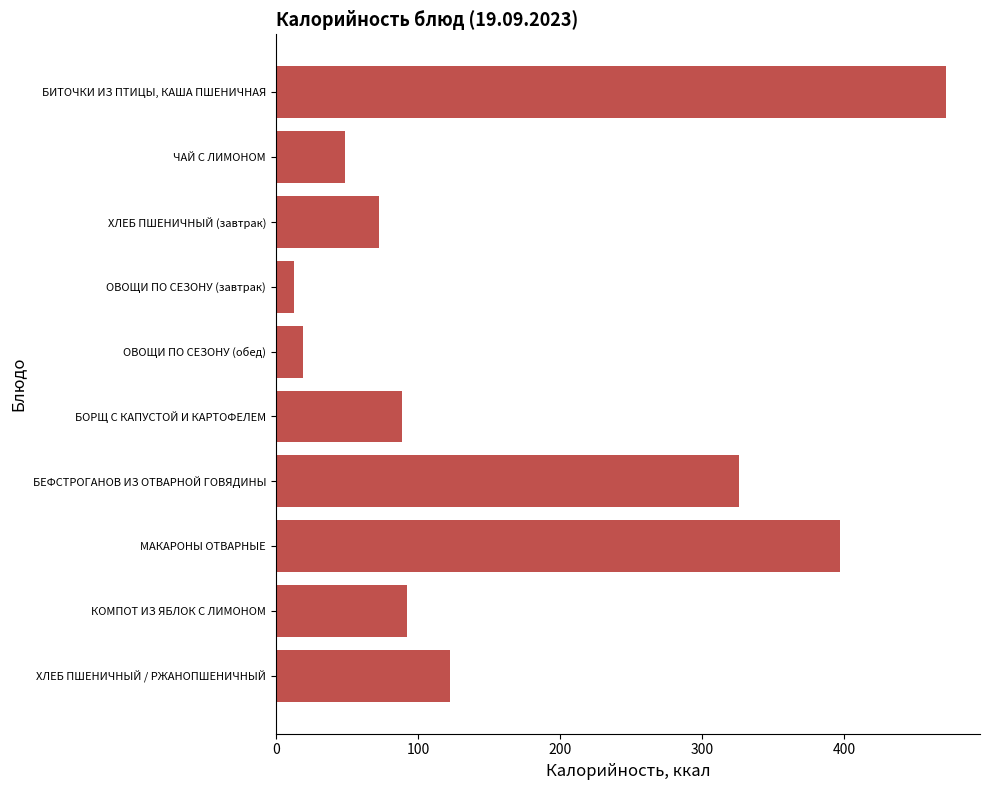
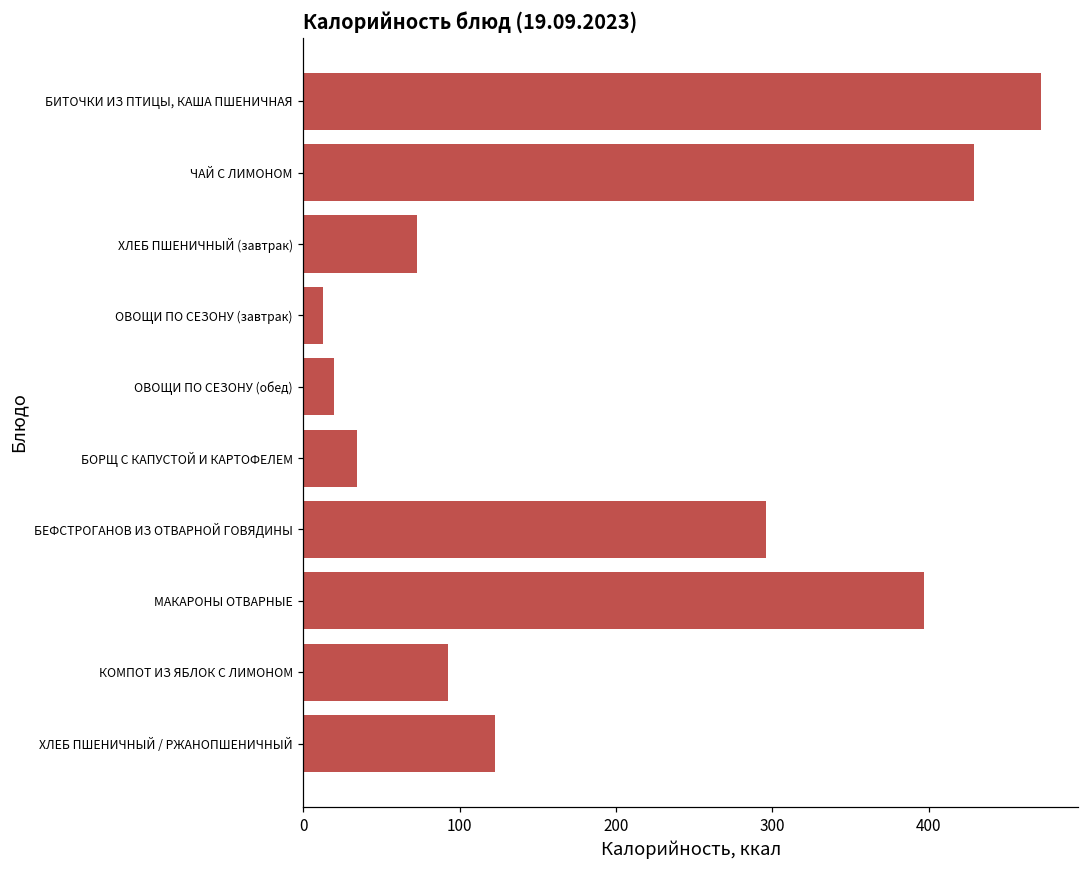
  {
    "БИТОЧКИ ИЗ ПТИЦЫ, КАША ПШЕНИЧНАЯ": 472,
-   "ЧАЙ С ЛИМОНОМ": 49,
+   "ЧАЙ С ЛИМОНОМ": 429,
    "ХЛЕБ ПШЕНИЧНЫЙ (завтрак)": 73,
    "ОВОЩИ ПО СЕЗОНУ (завтрак)": 13,
    "ОВОЩИ ПО СЕЗОНУ (обед)": 19,
-   "БОРЩ С КАПУСТОЙ И КАРТОФЕЛЕМ": 89,
-   "БЕФСТРОГАНОВ ИЗ ОТВАРНОЙ ГОВЯДИНЫ": 326,
+   "БОРЩ С КАПУСТОЙ И КАРТОФЕЛЕМ": 34,
+   "БЕФСТРОГАНОВ ИЗ ОТВАРНОЙ ГОВЯДИНЫ": 296,
    "МАКАРОНЫ ОТВАРНЫЕ": 397,
    "КОМПОТ ИЗ ЯБЛОК С ЛИМОНОМ": 92,
    "ХЛЕБ ПШЕНИЧНЫЙ / РЖАНОПШЕНИЧНЫЙ": 123
  }
